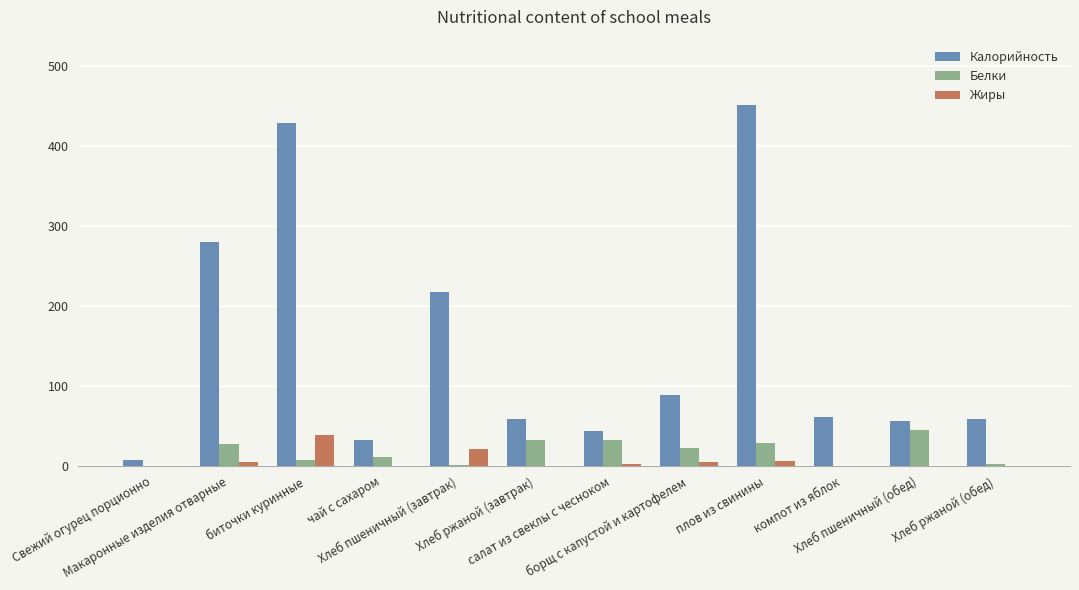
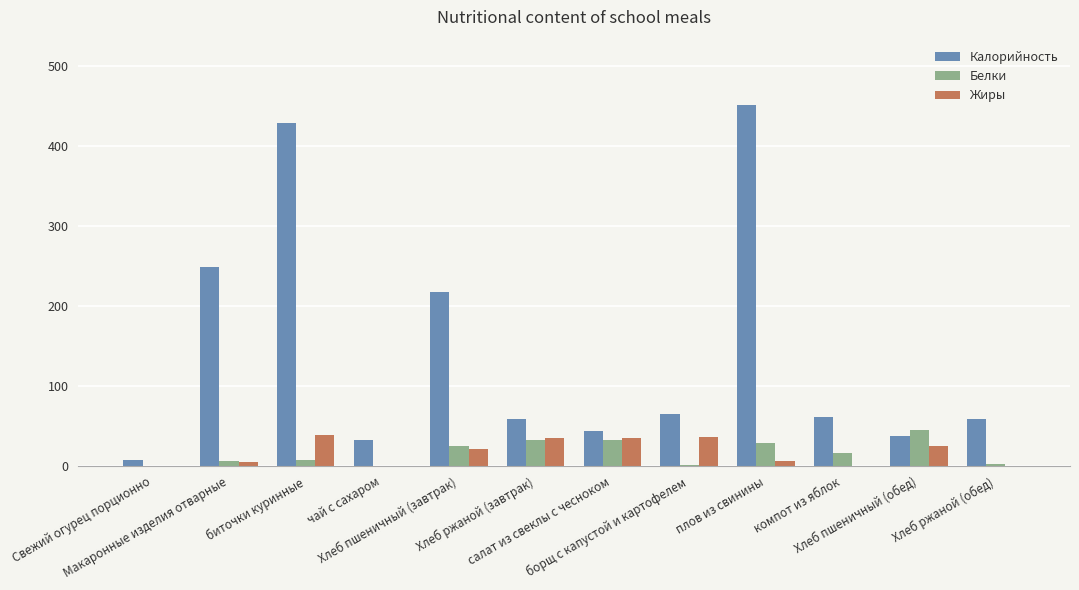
  {
    "Калорийность": {
      "Свежий огурец порционно": 10,
-     "Макаронные изделия отварные": 280,
+     "Макаронные изделия отварные": 250,
      "биточки куринные": 430,
      "чай с сахаром": 30,
      "Хлеб пшеничный (завтрак)": 220,
      "Хлеб ржаной (завтрак)": 60,
      "салат из свеклы с чесноком": 40,
-     "борщ с капустой и картофелем": 90,
+     "борщ с капустой и картофелем": 70,
      "плов из свинины": 450,
      "компот из яблок": 60,
-     "Хлеб пшеничный (обед)": 60,
+     "Хлеб пшеничный (обед)": 40,
      "Хлеб ржаной (обед)": 60
    },
    "Белки": {
      "Свежий огурец порционно": 0,
-     "Макаронные изделия отварные": 30,
+     "Макаронные изделия отварные": 10,
      "биточки куринные": 10,
-     "чай с сахаром": 10,
-     "Хлеб пшеничный (завтрак)": 0,
+     "чай с сахаром": 0,
+     "Хлеб пшеничный (завтрак)": 30,
      "Хлеб ржаной (завтрак)": 30,
      "салат из свеклы с чесноком": 30,
-     "борщ с капустой и картофелем": 20,
+     "борщ с капустой и картофелем": 0,
      "плов из свинины": 30,
-     "компот из яблок": 0,
+     "компот из яблок": 20,
      "Хлеб пшеничный (обед)": 40
    },
    "Жиры": {
      "Свежий огурец порционно": 0,
      "Макаронные изделия отварные": 10,
      "биточки куринные": 40,
      "чай с сахаром": 0,
      "Хлеб пшеничный (завтрак)": 20,
-     "Хлеб ржаной (завтрак)": 0,
-     "салат из свеклы с чесноком": 0,
-     "борщ с капустой и картофелем": 10,
+     "Хлеб ржаной (завтрак)": 40,
+     "салат из свеклы с чесноком": 40,
+     "борщ с капустой и картофелем": 40,
      "плов из свинины": 10,
      "компот из яблок": 0,
-     "Хлеб пшеничный (обед)": 0
+     "Хлеб пшеничный (обед)": 30
    }
  }
